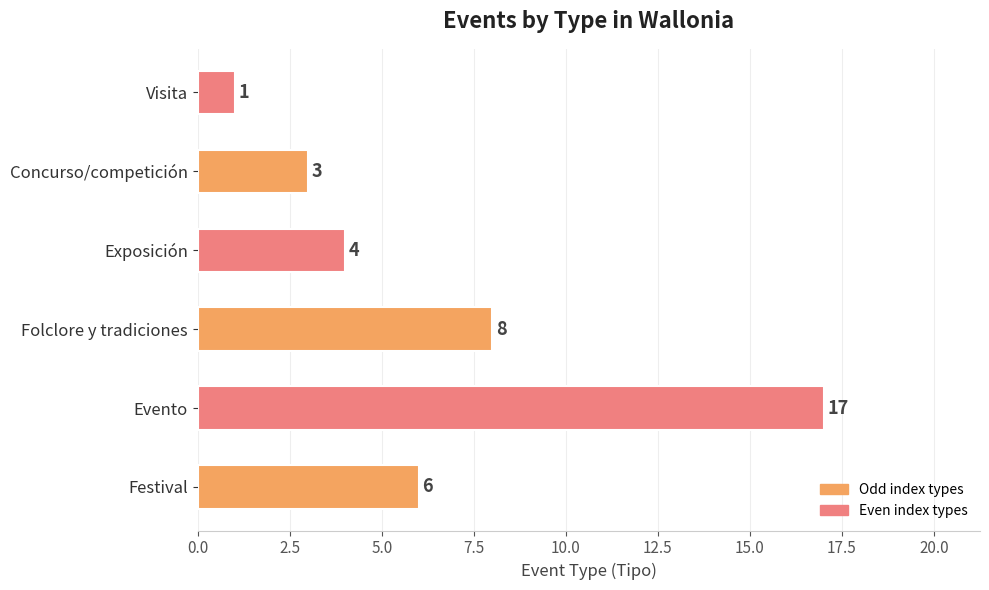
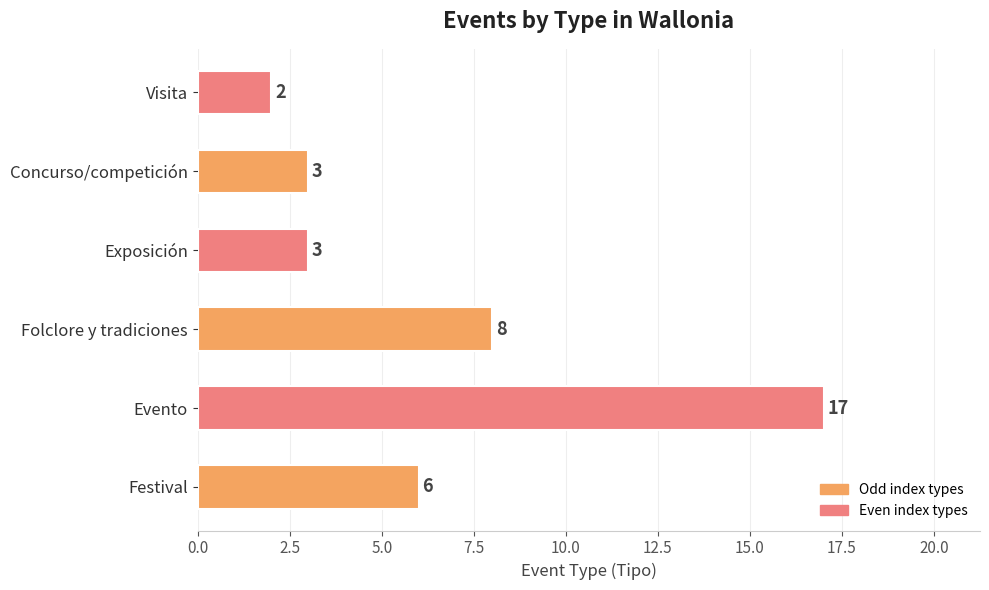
  {
-   "Visita": 1,
+   "Visita": 2,
    "Concurso/competición": 3,
-   "Exposición": 4,
+   "Exposición": 3,
    "Folclore y tradiciones": 8,
    "Evento": 17,
    "Festival": 6
  }
